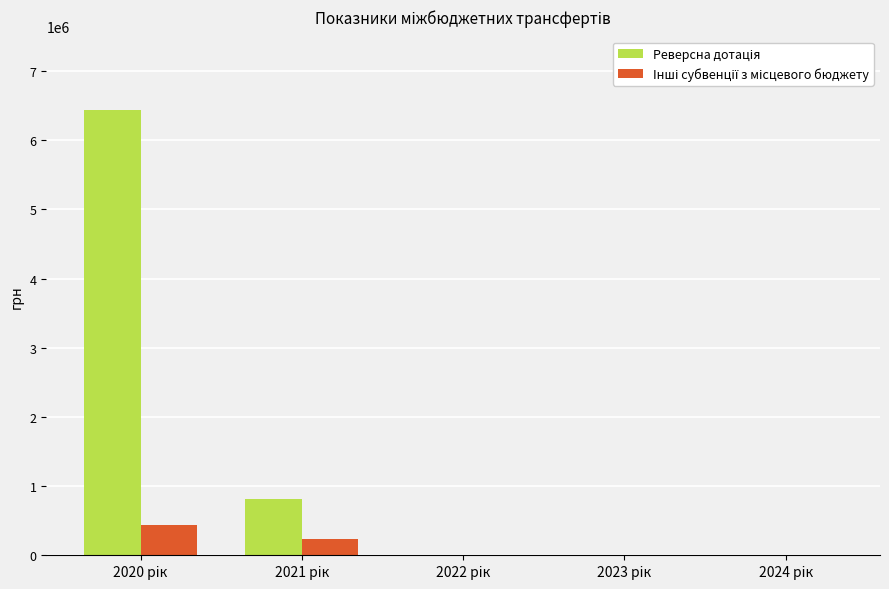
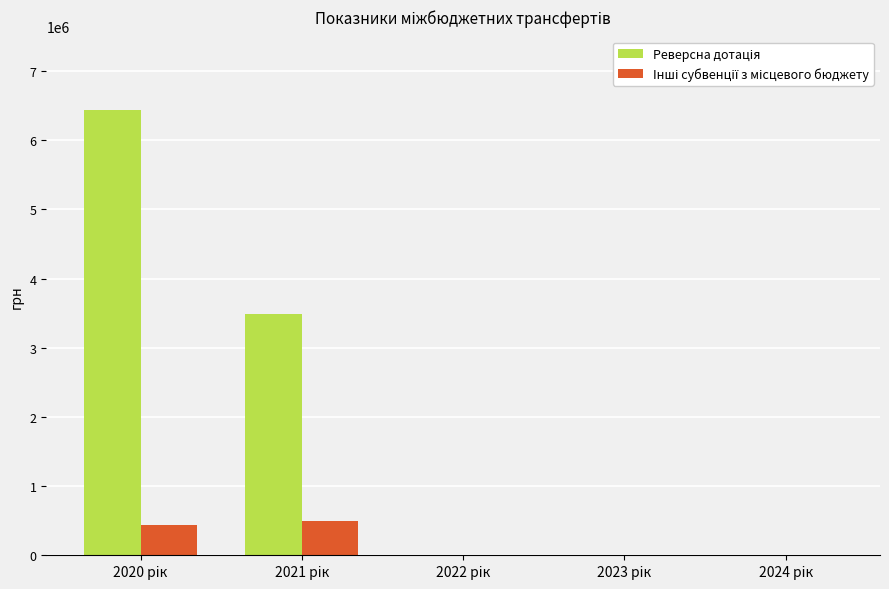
  {
    "Реверсна дотація": {
      "2020 рік": 6400000,
-     "2021 рік": 800000,
+     "2021 рік": 3500000,
      "2022 рік": 0,
      "2023 рік": 0,
      "2024 рік": 0
    },
    "Інші субвенції з місцевого бюджету": {
      "2020 рік": 400000,
-     "2021 рік": 200000,
+     "2021 рік": 500000,
      "2022 рік": 0,
      "2023 рік": 0,
      "2024 рік": 0
    }
  }
